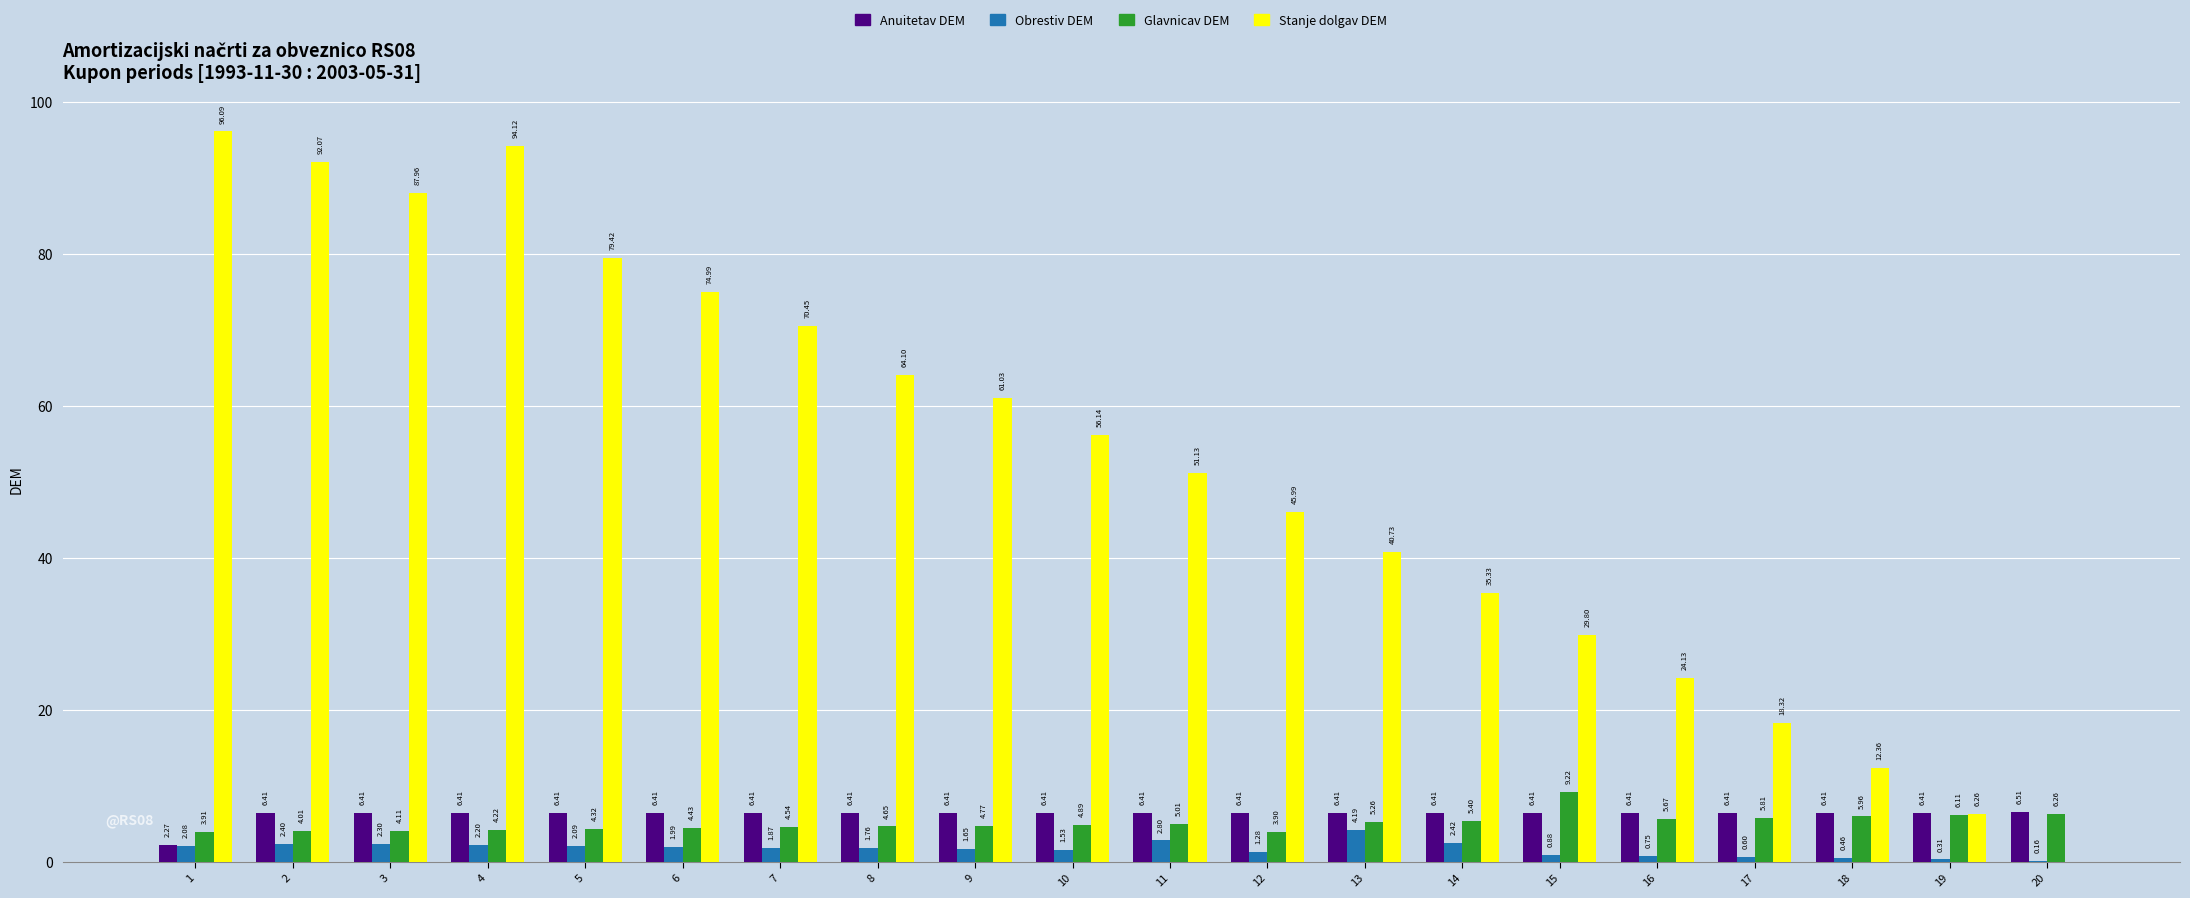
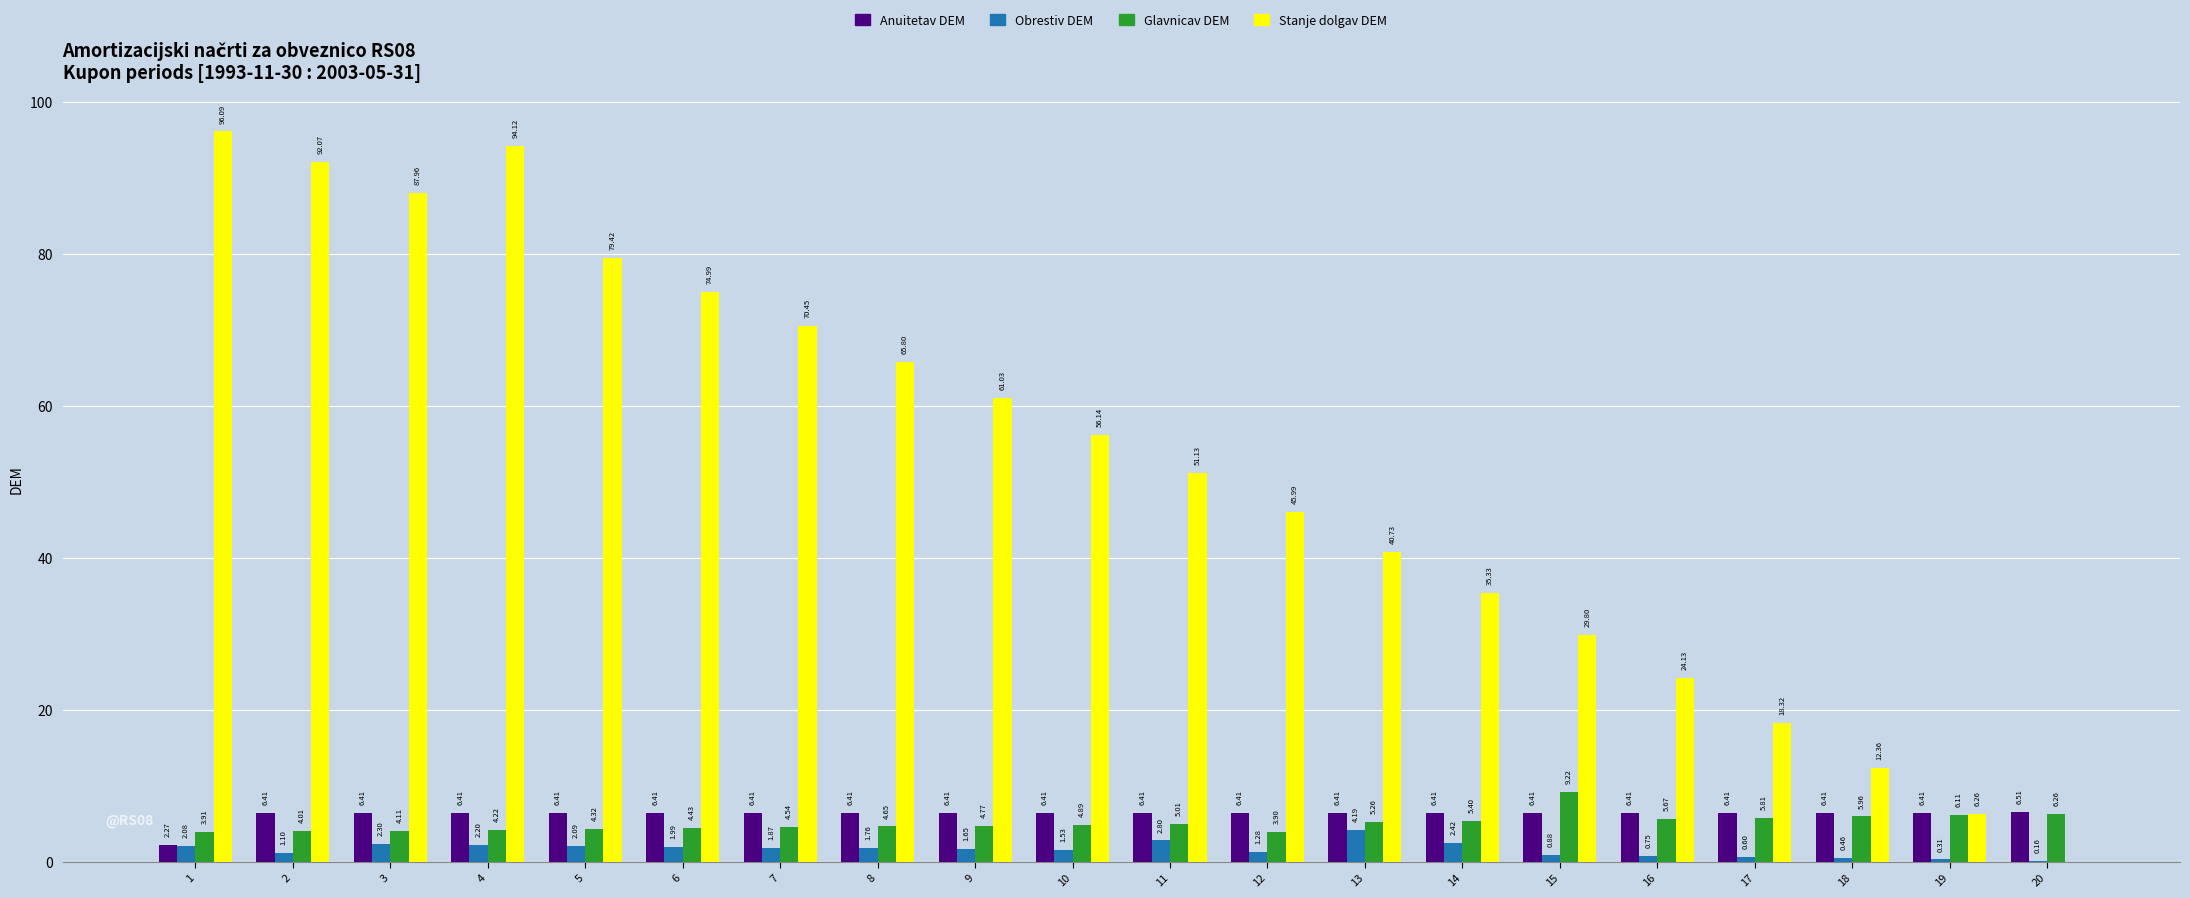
  {
    "Anuitetav DEM": {
      "1": 2.27,
      "2": 6.41,
      "3": 6.41,
      "4": 6.41,
      "5": 6.41,
      "6": 6.41,
      "7": 6.41,
      "8": 6.41,
      "9": 6.41,
      "10": 6.41,
      "11": 6.41,
      "12": 6.41,
      "13": 6.41,
      "14": 6.41,
      "15": 6.41,
      "16": 6.41,
      "17": 6.41,
      "18": 6.41,
      "19": 6.41,
      "20": 6.51
    },
    "Obrestiv DEM": {
      "1": 2.08,
-     "2": 2.40,
+     "2": 1.10,
      "3": 2.30,
      "4": 2.20,
      "5": 2.09,
      "6": 1.99,
      "7": 1.87,
      "8": 1.76,
      "9": 1.65,
      "10": 1.53,
      "11": 2.80,
      "12": 1.28,
      "13": 4.19,
      "14": 2.42,
      "15": 0.88,
      "16": 0.75,
      "17": 0.60,
      "18": 0.46,
      "19": 0.31,
      "20": 0.16
    },
    "Glavnicav DEM": {
      "1": 3.91,
      "2": 4.01,
      "3": 4.11,
      "4": 4.22,
      "5": 4.32,
      "6": 4.43,
      "7": 4.54,
      "8": 4.65,
      "9": 4.77,
      "10": 4.89,
      "11": 5.01,
      "12": 3.90,
      "13": 5.26,
      "14": 5.40,
      "15": 9.22,
      "16": 5.67,
      "17": 5.81,
      "18": 5.96,
      "19": 6.11,
      "20": 6.26
    },
    "Stanje dolgav DEM": {
      "1": 96.09,
      "2": 92.07,
      "3": 87.96,
      "4": 94.12,
      "5": 79.42,
      "6": 74.99,
      "7": 70.45,
-     "8": 64.10,
+     "8": 65.80,
      "9": 61.03,
      "10": 56.14,
      "11": 51.13,
      "12": 45.99,
      "13": 40.73,
      "14": 35.33,
      "15": 29.80,
      "16": 24.13,
      "17": 18.32,
      "18": 12.36,
      "19": 6.26
    }
  }
